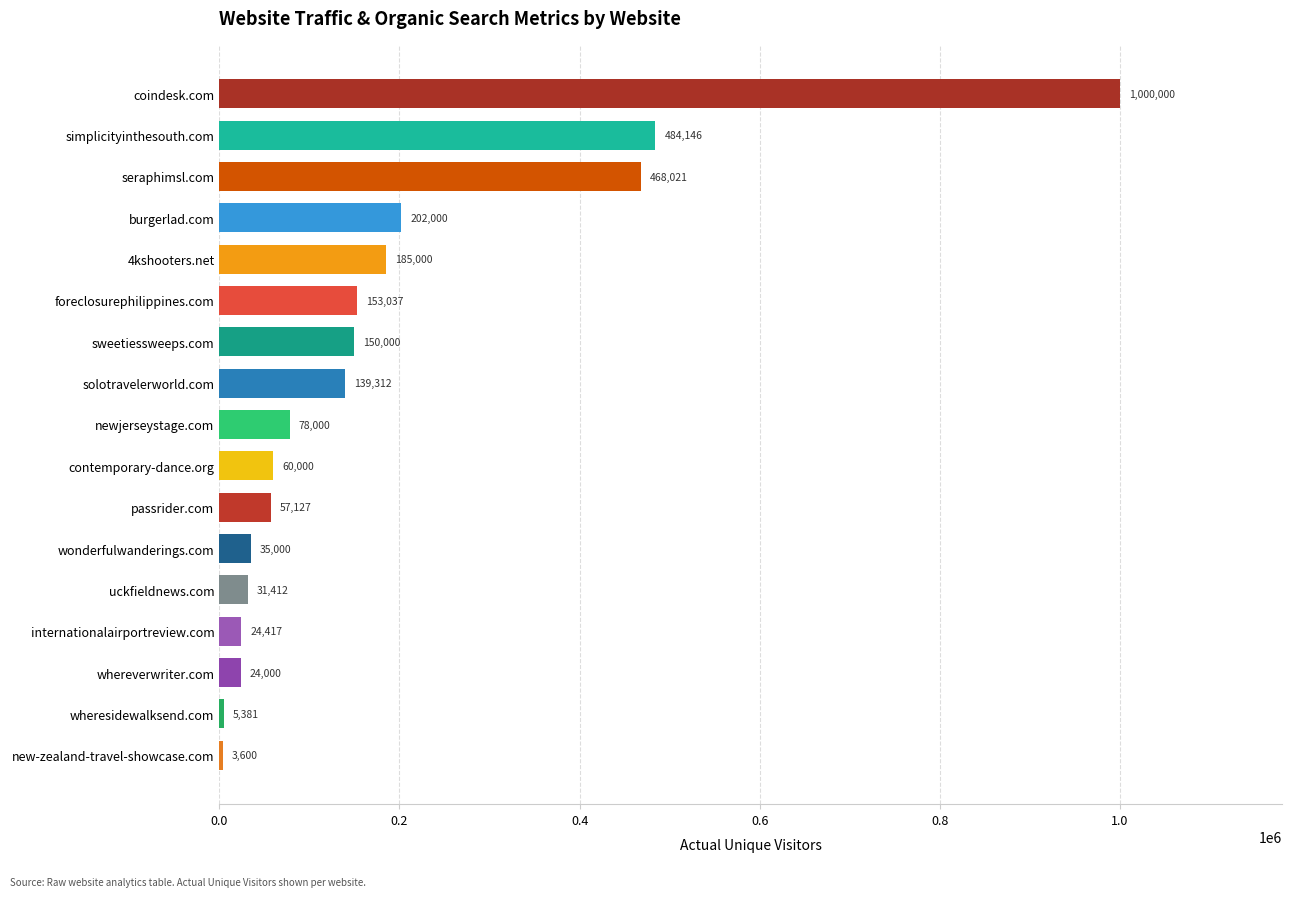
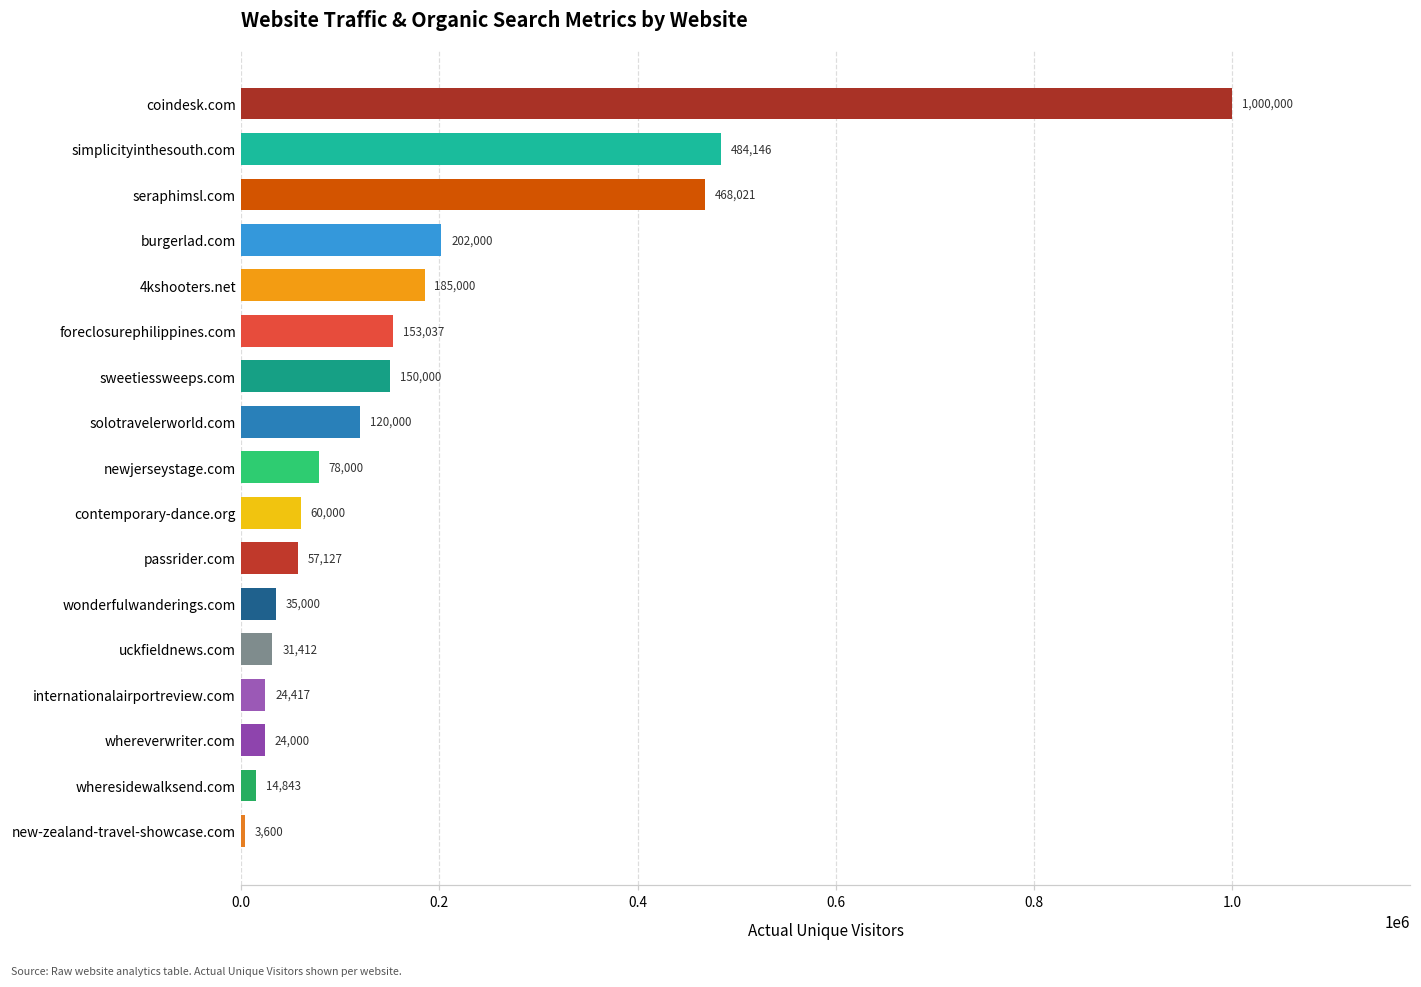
  {
    "coindesk.com": "1,000,000",
    "simplicityinthesouth.com": "484,146",
    "seraphimsl.com": "468,021",
    "burgerlad.com": "202,000",
    "4kshooters.net": "185,000",
    "foreclosurephilippines.com": "153,037",
    "sweetiessweeps.com": "150,000",
-   "solotravelerworld.com": "139,312",
+   "solotravelerworld.com": "120,000",
    "newjerseystage.com": "78,000",
    "contemporary-dance.org": "60,000",
    "passrider.com": "57,127",
    "wonderfulwanderings.com": "35,000",
    "uckfieldnews.com": "31,412",
    "internationalairportreview.com": "24,417",
    "whereverwriter.com": "24,000",
-   "wheresidewalksend.com": "5,381",
+   "wheresidewalksend.com": "14,843",
    "new-zealand-travel-showcase.com": "3,600"
  }
